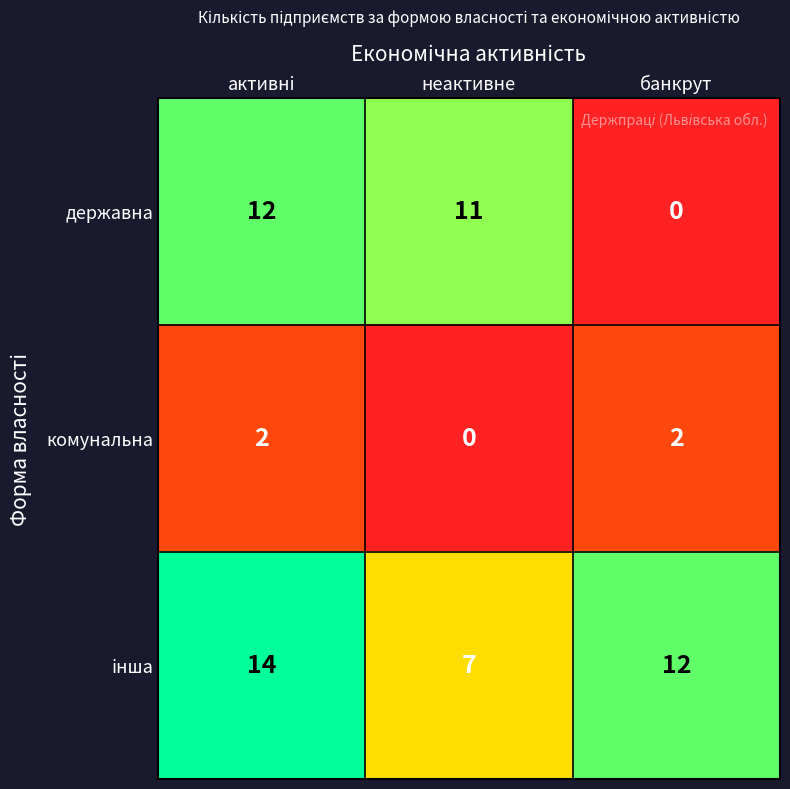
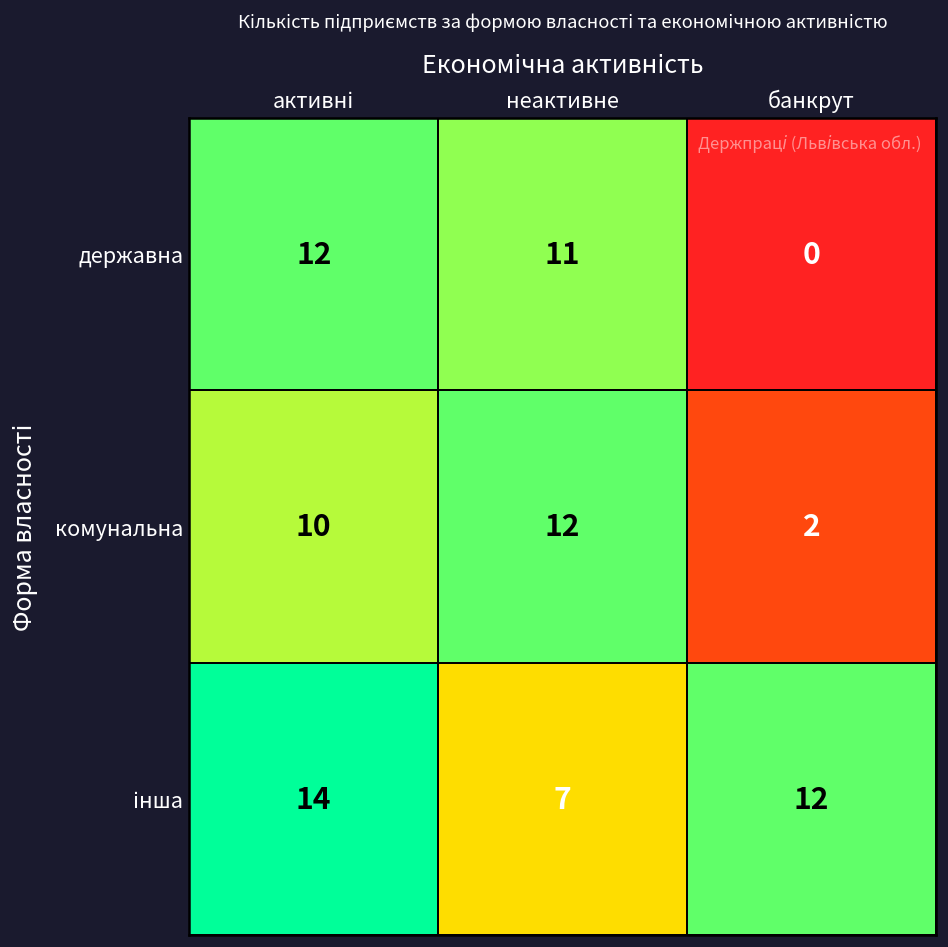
  {
    "комунальна": {
-     "активні": 2,
-     "неактивне": 0
+     "активні": 10,
+     "неактивне": 12
    }
  }
